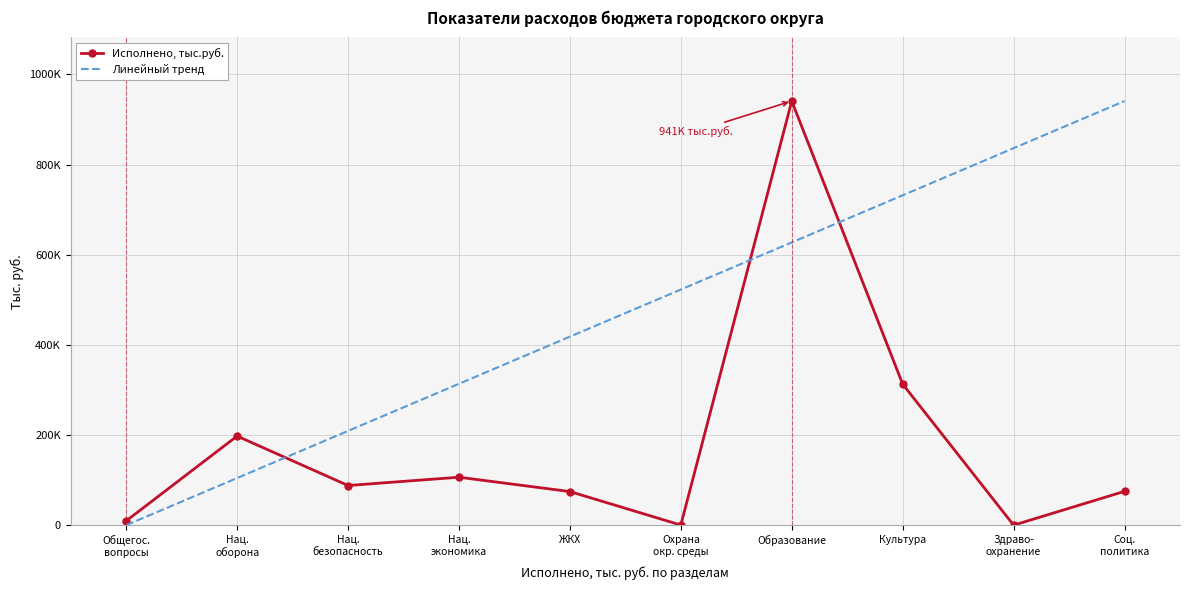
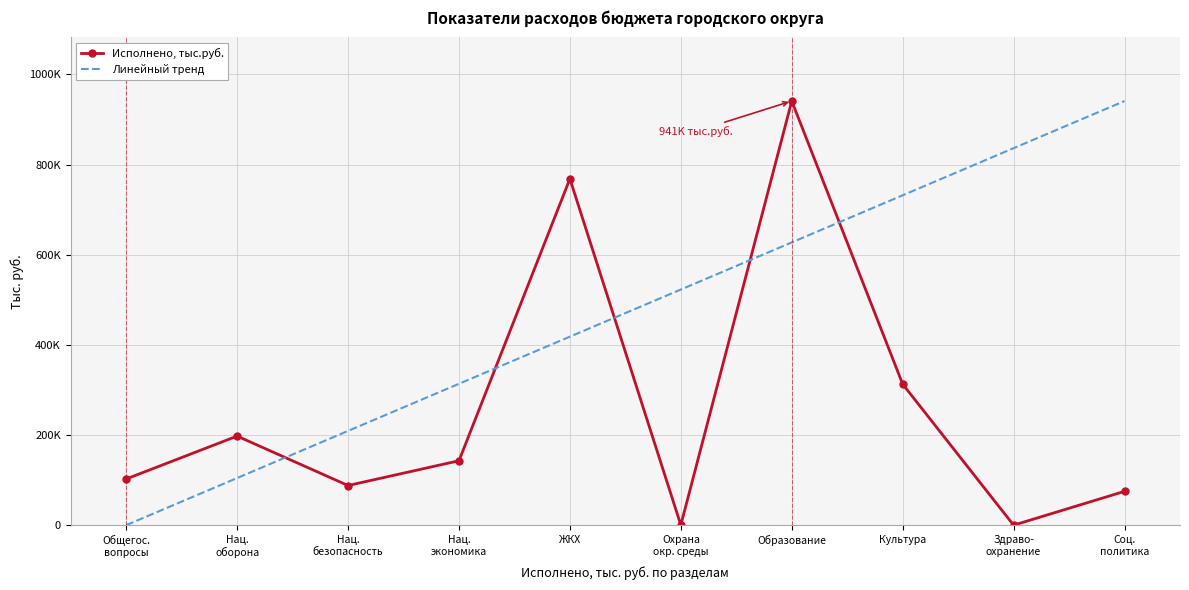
  {
    "Исполнено, тыс.руб.": {
-     "Общегос. вопросы": 10000,
+     "Общегос. вопросы": 100000,
      "Нац. оборона": 200000,
      "Нац. безопасность": 90000,
-     "Нац. экономика": 110000,
-     "ЖКХ": 70000,
+     "Нац. экономика": 140000,
+     "ЖКХ": 770000,
      "Охрана окр. среды": 0,
      "Культура": 310000,
      "Здраво- охранение": 0,
      "Соц. политика": 80000
    },
    "Линейный тренд": {
      "Общегос. вопросы": 0,
      "Нац. оборона": 100000,
      "Нац. безопасность": 210000,
      "Нац. экономика": 310000,
      "ЖКХ": 420000,
      "Охрана окр. среды": 520000,
      "Образование": 630000,
      "Культура": 730000,
      "Здраво- охранение": 840000,
      "Соц. политика": 940000
    }
  }
